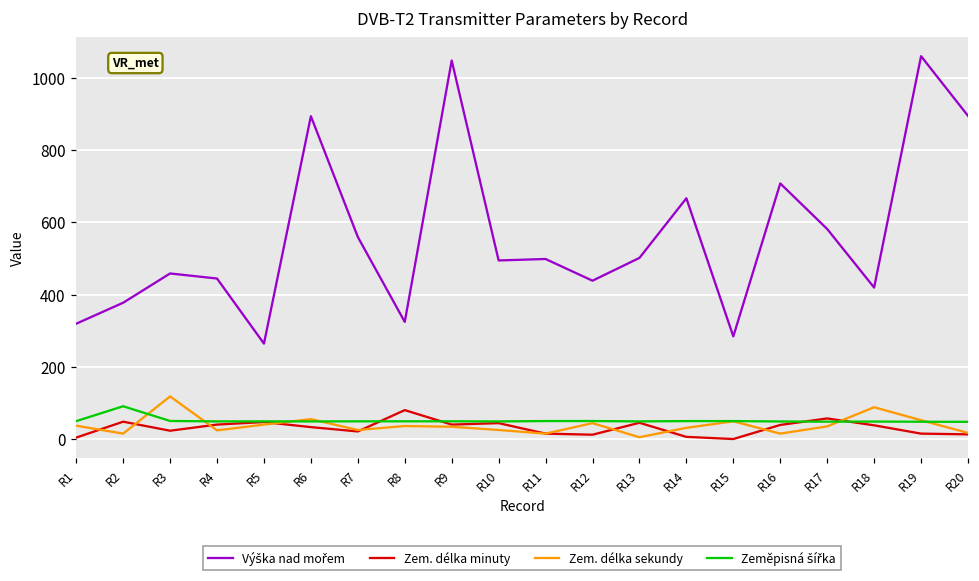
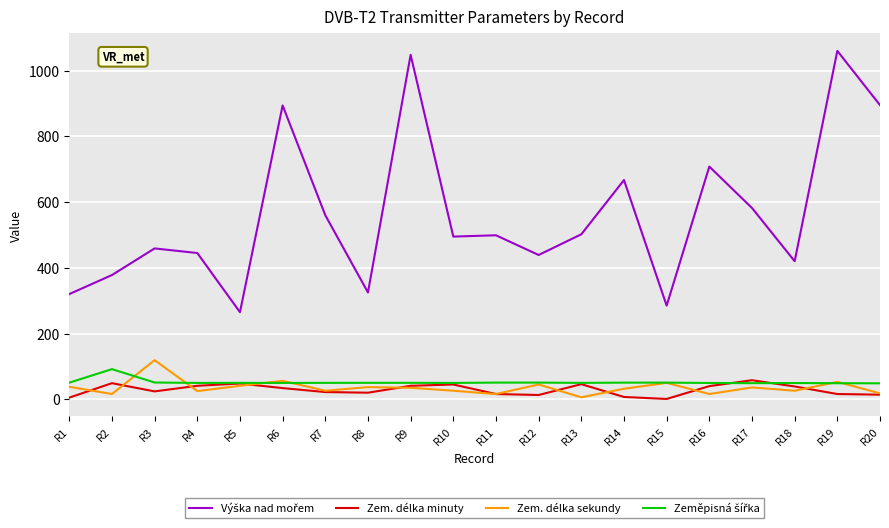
  {
    "Výška nad mořem": {
      "R1": 320,
      "R2": 380,
      "R3": 460,
      "R4": 450,
      "R5": 270,
      "R6": 890,
      "R7": 560,
      "R8": 330,
      "R9": 1050,
      "R10": 500,
      "R11": 500,
      "R12": 440,
      "R13": 500,
      "R14": 670,
      "R15": 290,
      "R16": 710,
      "R17": 580,
      "R18": 420,
      "R19": 1060,
      "R20": 900
    },
    "Zem. délka minuty": {
      "R1": 10,
      "R2": 50,
      "R3": 20,
      "R4": 40,
      "R6": 30,
-     "R8": 80,
+     "R8": 20,
      "R12": 10,
      "R14": 10,
      "R15": 0,
      "R16": 40,
      "R17": 60,
      "R18": 40,
      "R19": 20
    },
    "Zem. délka sekundy": {
      "R1": 40,
      "R2": 20,
      "R3": 120,
      "R4": 30,
      "R8": 40,
      "R10": 30,
      "R13": 10,
      "R14": 30,
      "R16": 20,
      "R17": 40,
-     "R18": 90
+     "R18": 30
    },
    "Zeměpisná šířka": {
      "R1": 50,
      "R2": 90,
      "R3": 50,
      "R4": 50,
      "R7": 50,
      "R8": 50,
      "R9": 50,
      "R11": 50,
      "R14": 50,
      "R16": 50,
      "R17": 50,
      "R18": 50,
      "R20": 50
    }
  }
